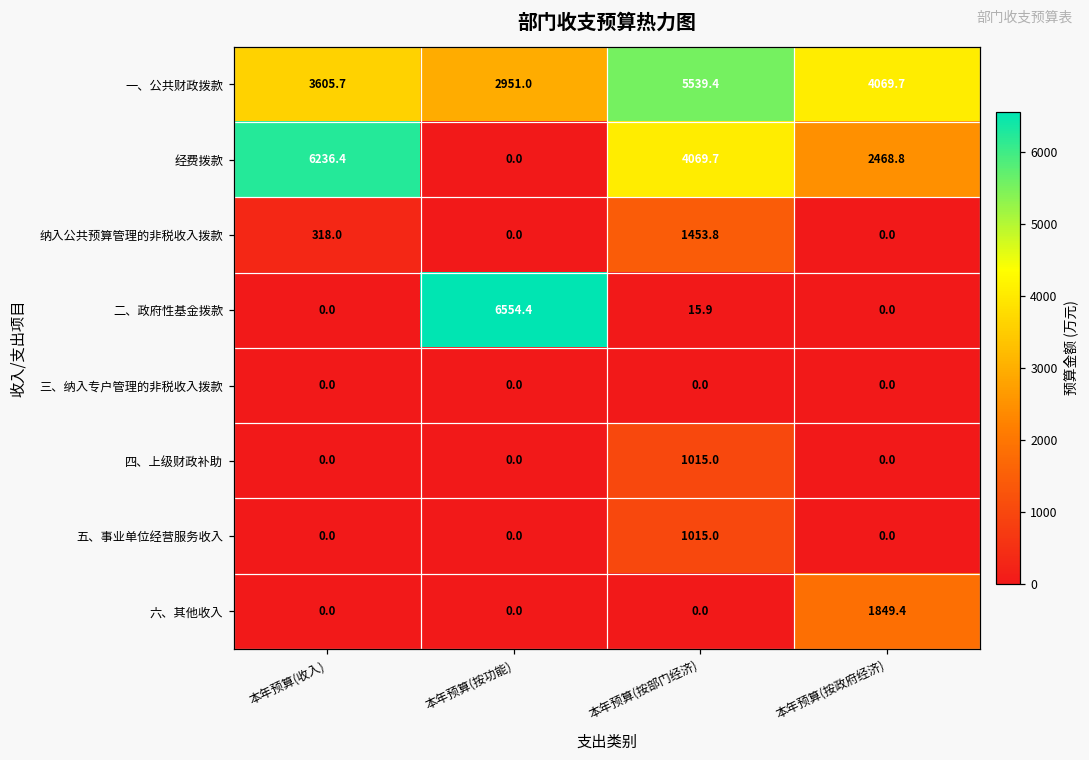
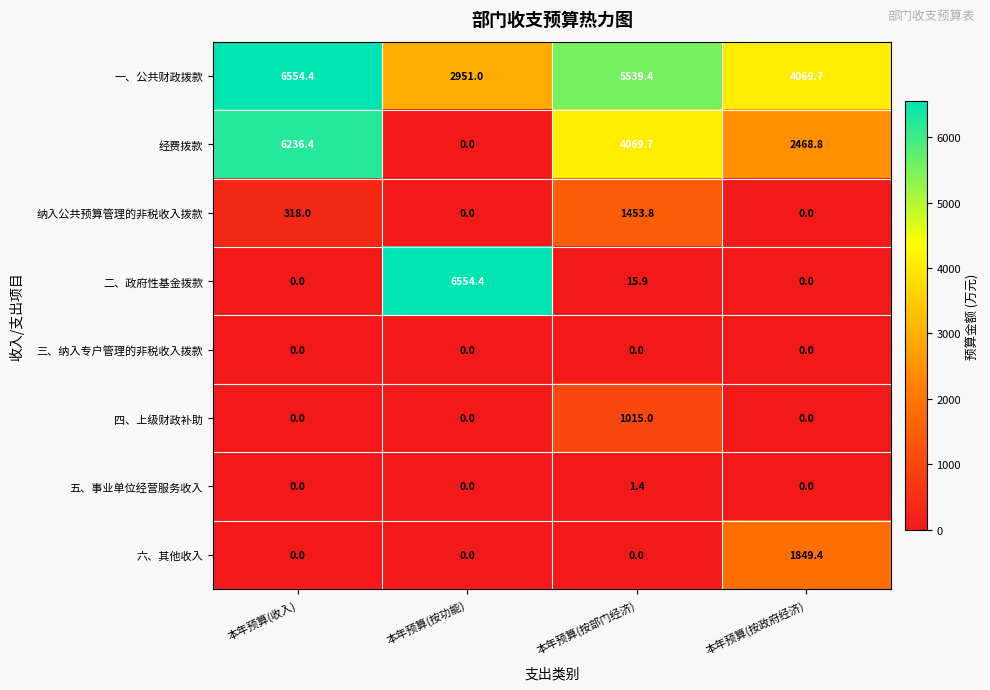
  {
    "一、公共财政拨款": {
-     "本年预算(收入)": 3605.7,
+     "本年预算(收入)": 6554.4,
      "本年预算(按功能)": 2951.0,
      "本年预算(按部门经济)": 5539.4,
      "本年预算(按政府经济)": 4069.7
    },
    "经费拨款": {
      "本年预算(收入)": 6236.4,
      "本年预算(按功能)": 0.0,
      "本年预算(按部门经济)": 4069.7,
      "本年预算(按政府经济)": 2468.8
    },
    "纳入公共预算管理的非税收入拨款": {
      "本年预算(收入)": 318.0,
      "本年预算(按功能)": 0.0,
      "本年预算(按部门经济)": 1453.8,
      "本年预算(按政府经济)": 0.0
    },
    "二、政府性基金拨款": {
      "本年预算(收入)": 0.0,
      "本年预算(按功能)": 6554.4,
      "本年预算(按部门经济)": 15.9,
      "本年预算(按政府经济)": 0.0
    },
    "三、纳入专户管理的非税收入拨款": {
      "本年预算(收入)": 0.0,
      "本年预算(按功能)": 0.0,
      "本年预算(按部门经济)": 0.0,
      "本年预算(按政府经济)": 0.0
    },
    "四、上级财政补助": {
      "本年预算(收入)": 0.0,
      "本年预算(按功能)": 0.0,
      "本年预算(按部门经济)": 1015.0,
      "本年预算(按政府经济)": 0.0
    },
    "五、事业单位经营服务收入": {
      "本年预算(收入)": 0.0,
      "本年预算(按功能)": 0.0,
-     "本年预算(按部门经济)": 1015.0,
+     "本年预算(按部门经济)": 1.4,
      "本年预算(按政府经济)": 0.0
    },
    "六、其他收入": {
      "本年预算(收入)": 0.0,
      "本年预算(按功能)": 0.0,
      "本年预算(按部门经济)": 0.0,
      "本年预算(按政府经济)": 1849.4
    }
  }
